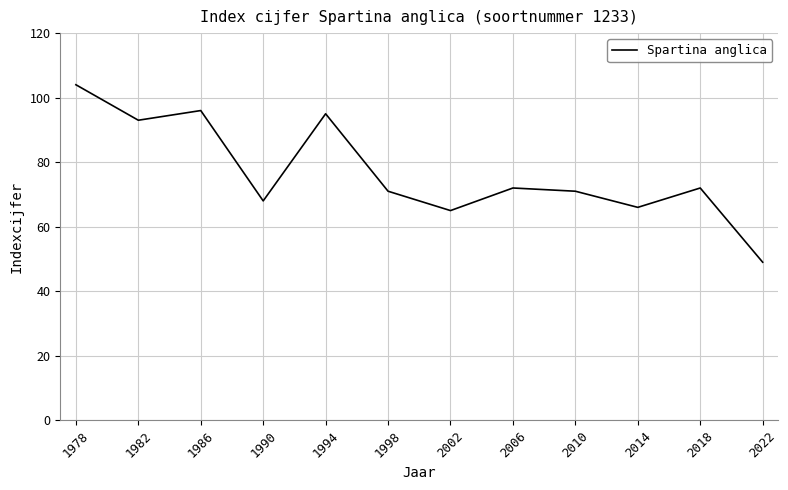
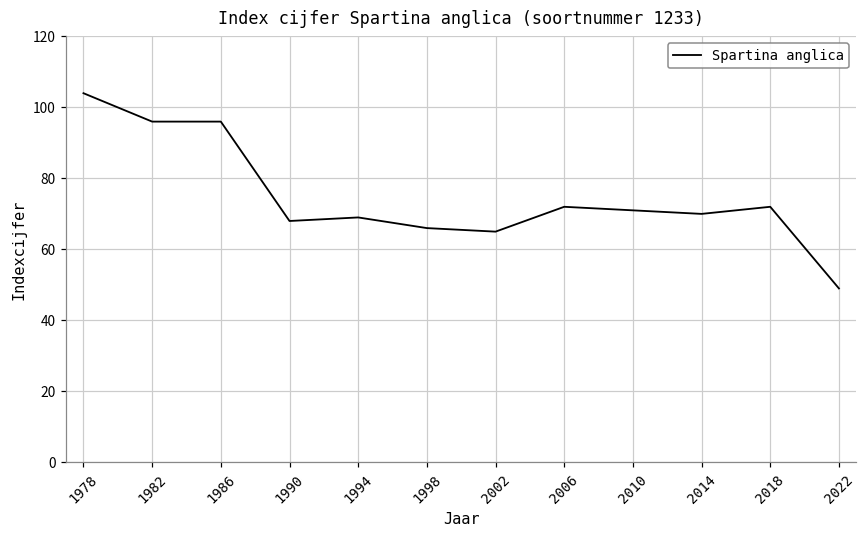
  {
    "1978": 104,
-   "1982": 93,
+   "1982": 96,
    "1986": 96,
    "1990": 68,
-   "1994": 95,
-   "1998": 71,
+   "1994": 69,
+   "1998": 66,
    "2002": 65,
    "2006": 72,
    "2010": 71,
-   "2014": 66,
+   "2014": 70,
    "2018": 72,
    "2022": 49
  }
